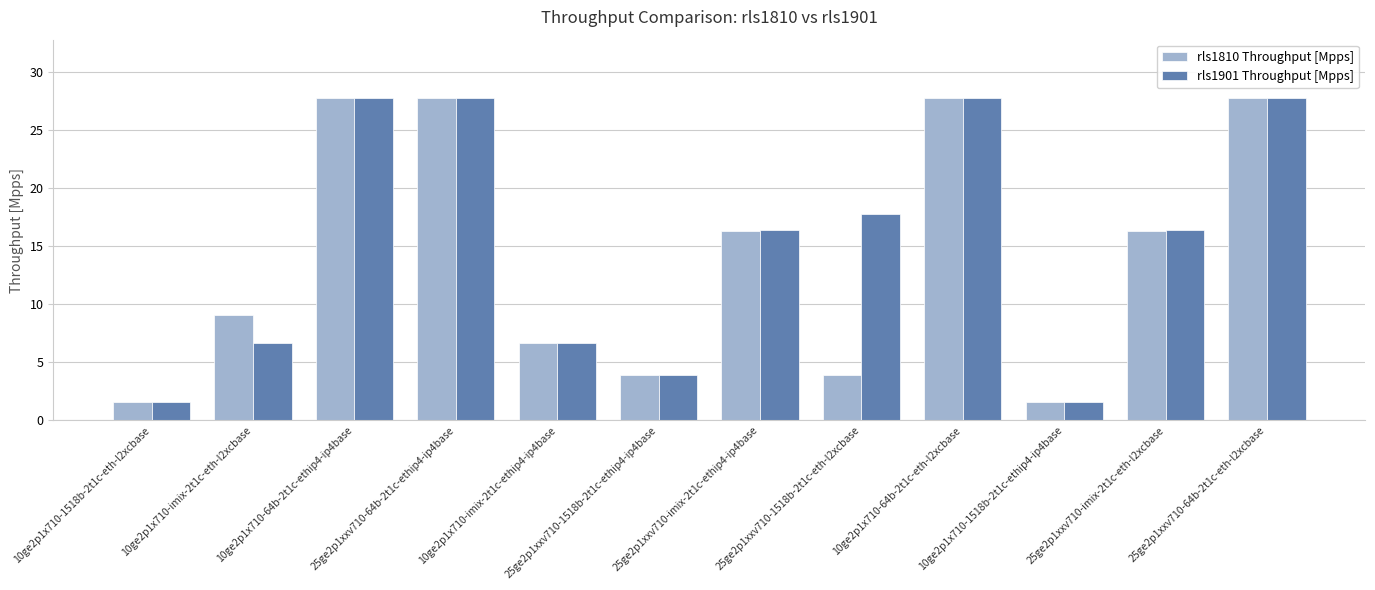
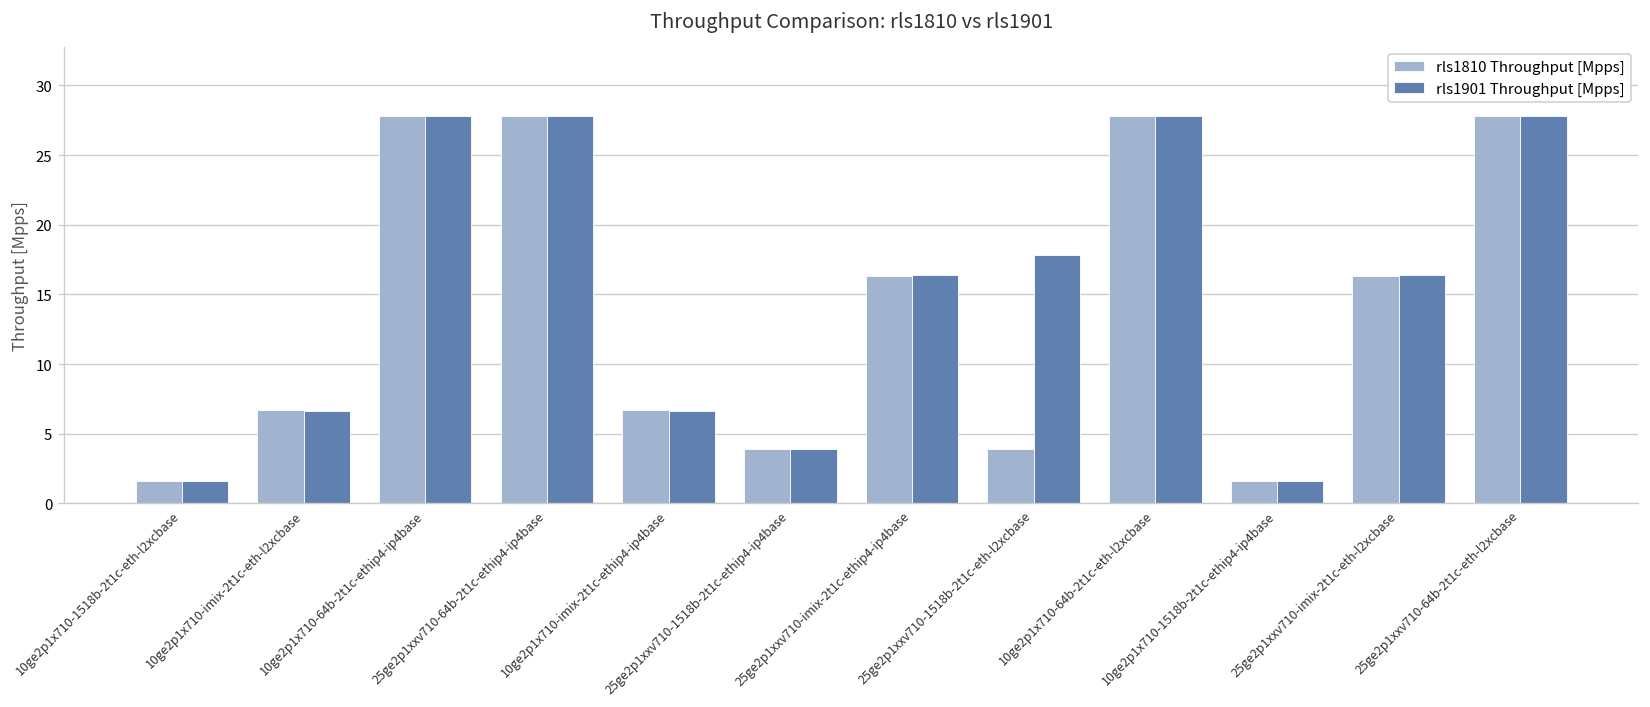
  {
    "rls1810 Throughput [Mpps]": {
      "10ge2p1x710-1518b-2t1c-eth-l2xcbase": 1.6,
-     "10ge2p1x710-imix-2t1c-eth-l2xcbase": 9.1,
+     "10ge2p1x710-imix-2t1c-eth-l2xcbase": 6.7,
      "10ge2p1x710-64b-2t1c-ethip4-ip4base": 27.8,
      "25ge2p1xxv710-64b-2t1c-ethip4-ip4base": 27.8,
      "10ge2p1x710-imix-2t1c-ethip4-ip4base": 6.7,
      "25ge2p1xxv710-1518b-2t1c-ethip4-ip4base": 3.9,
      "25ge2p1xxv710-imix-2t1c-ethip4-ip4base": 16.3,
      "25ge2p1xxv710-1518b-2t1c-eth-l2xcbase": 3.9,
      "10ge2p1x710-64b-2t1c-eth-l2xcbase": 27.8,
      "10ge2p1x710-1518b-2t1c-ethip4-ip4base": 1.6,
      "25ge2p1xxv710-imix-2t1c-eth-l2xcbase": 16.3,
      "25ge2p1xxv710-64b-2t1c-eth-l2xcbase": 27.8
    },
    "rls1901 Throughput [Mpps]": {
      "10ge2p1x710-1518b-2t1c-eth-l2xcbase": 1.6,
      "10ge2p1x710-imix-2t1c-eth-l2xcbase": 6.7,
      "10ge2p1x710-64b-2t1c-ethip4-ip4base": 27.8,
      "25ge2p1xxv710-64b-2t1c-ethip4-ip4base": 27.8,
      "10ge2p1x710-imix-2t1c-ethip4-ip4base": 6.7,
      "25ge2p1xxv710-1518b-2t1c-ethip4-ip4base": 3.9,
      "25ge2p1xxv710-imix-2t1c-ethip4-ip4base": 16.4,
      "25ge2p1xxv710-1518b-2t1c-eth-l2xcbase": 17.8,
      "10ge2p1x710-64b-2t1c-eth-l2xcbase": 27.8,
      "10ge2p1x710-1518b-2t1c-ethip4-ip4base": 1.6,
      "25ge2p1xxv710-imix-2t1c-eth-l2xcbase": 16.4,
      "25ge2p1xxv710-64b-2t1c-eth-l2xcbase": 27.8
    }
  }
